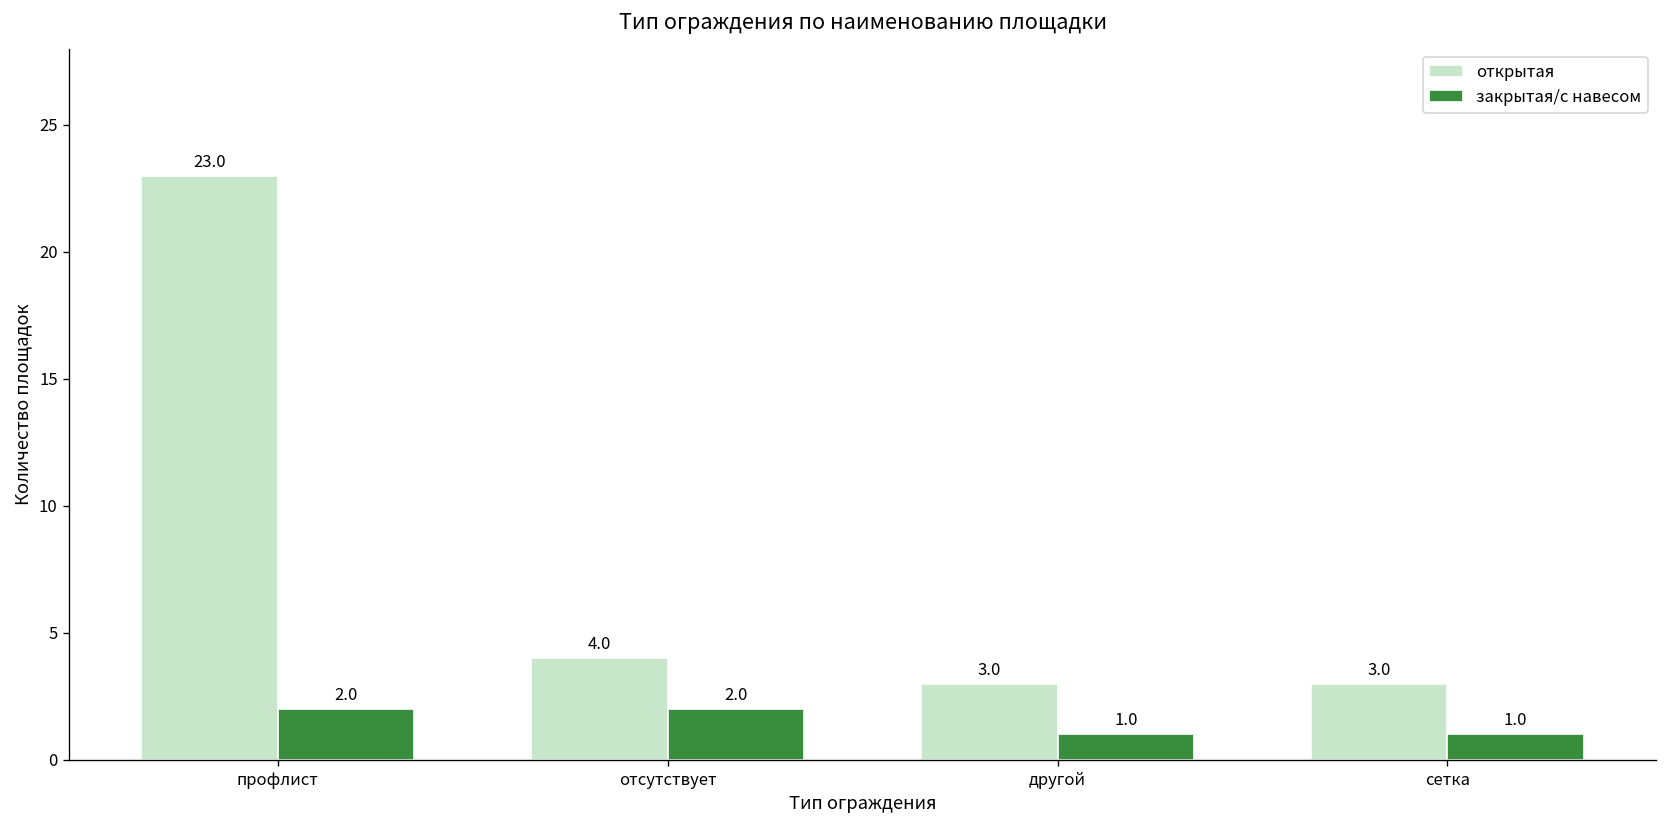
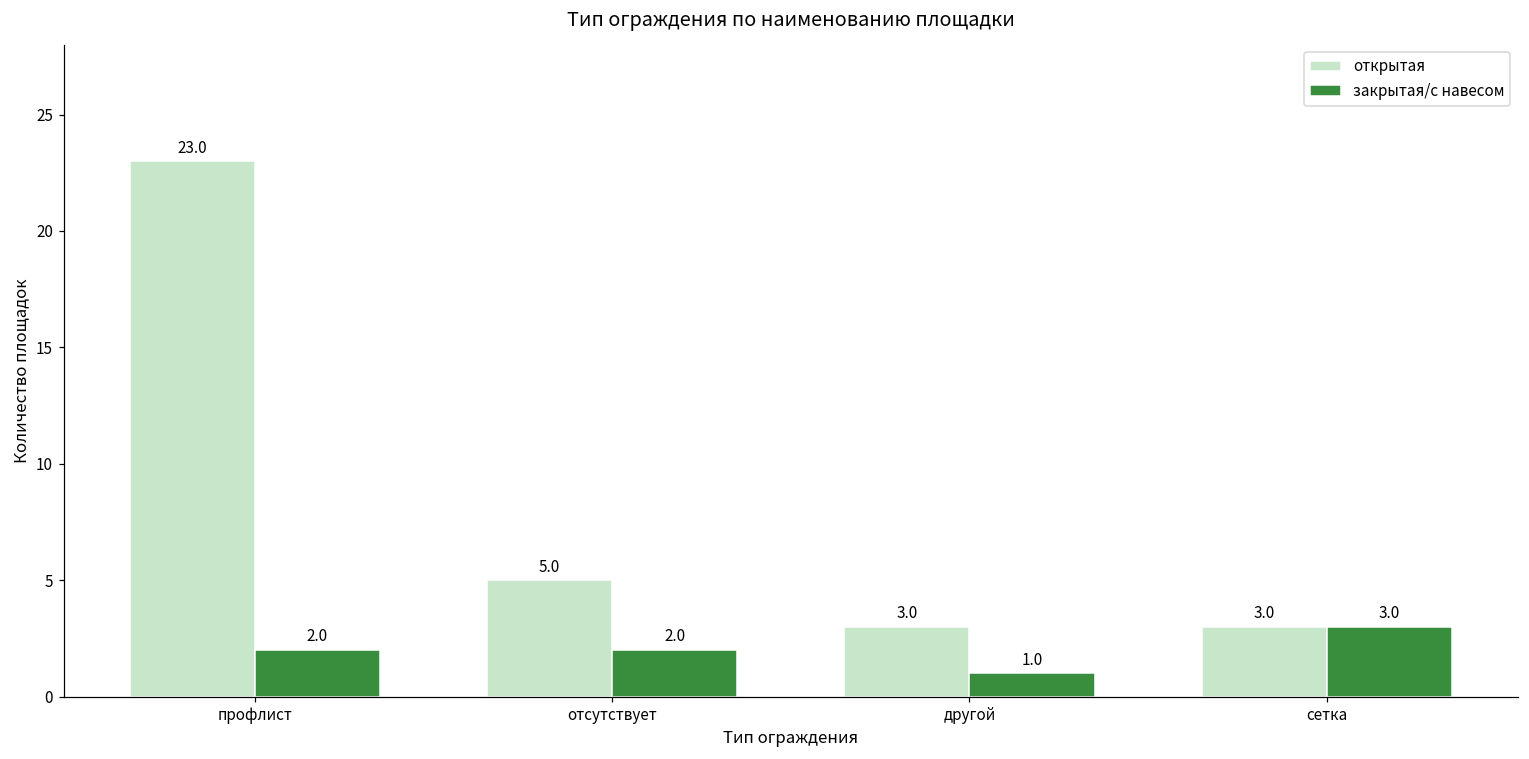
  {
    "открытая": {
      "профлист": 23.0,
-     "отсутствует": 4.0,
+     "отсутствует": 5.0,
      "другой": 3.0,
      "сетка": 3.0
    },
    "закрытая/с навесом": {
      "профлист": 2.0,
      "отсутствует": 2.0,
      "другой": 1.0,
-     "сетка": 1.0
+     "сетка": 3.0
    }
  }
